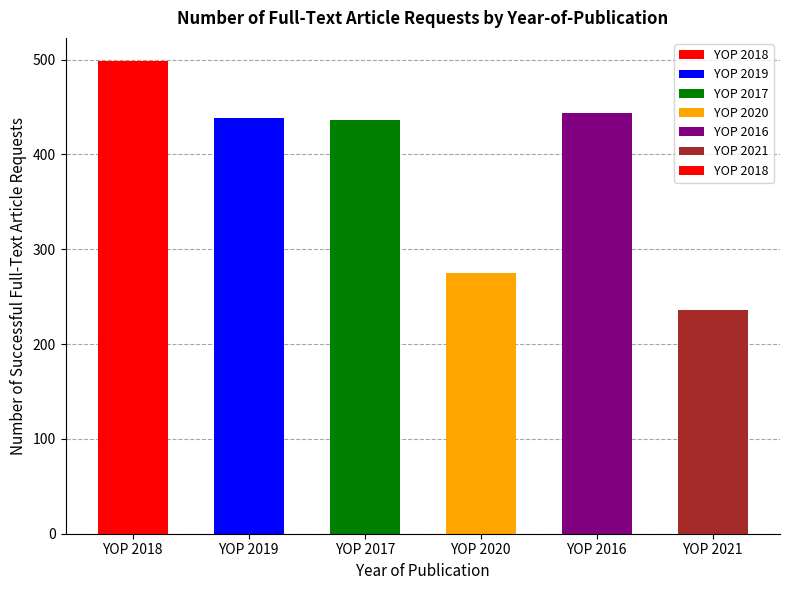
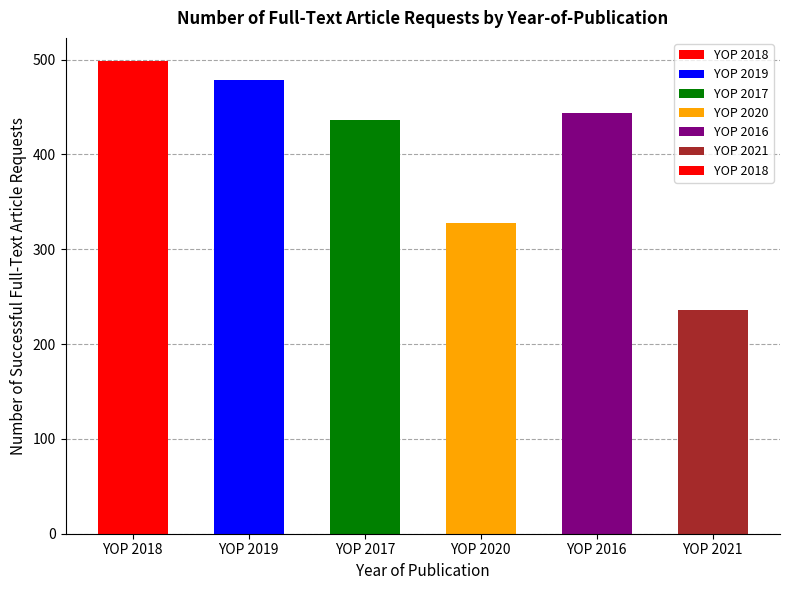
  {
    "YOP 2018": 500,
-   "YOP 2019": 440,
+   "YOP 2019": 480,
    "YOP 2017": 440,
-   "YOP 2020": 280,
+   "YOP 2020": 330,
    "YOP 2016": 440,
    "YOP 2021": 240
  }
